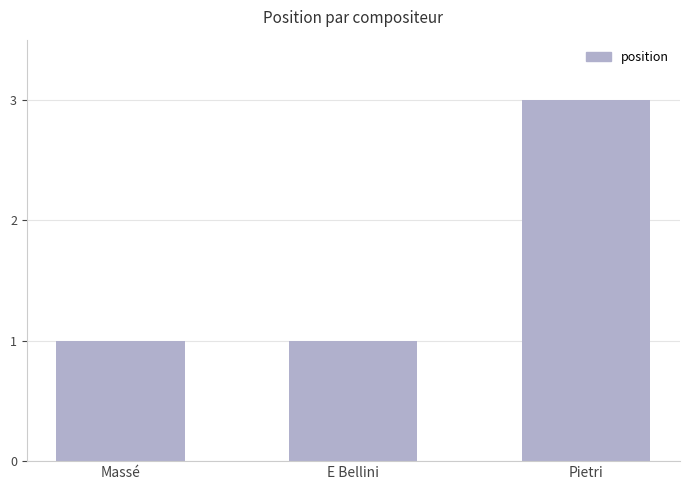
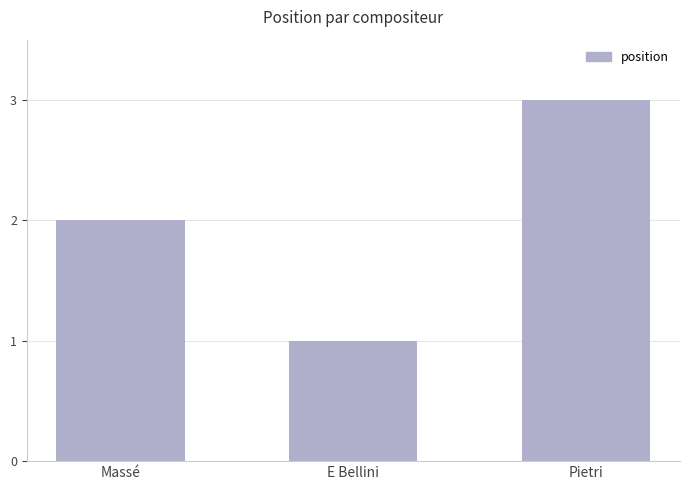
  {
-   "Massé": 1,
+   "Massé": 2,
    "E Bellini": 1,
    "Pietri": 3
  }
